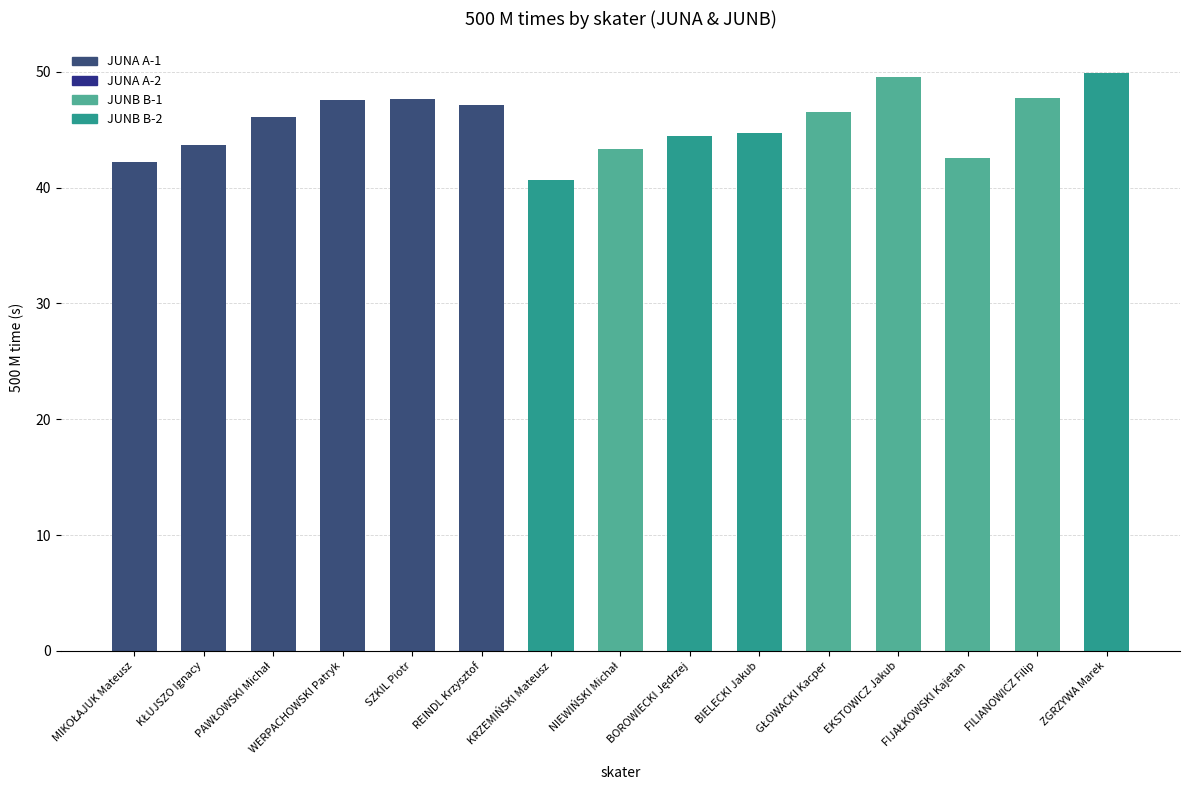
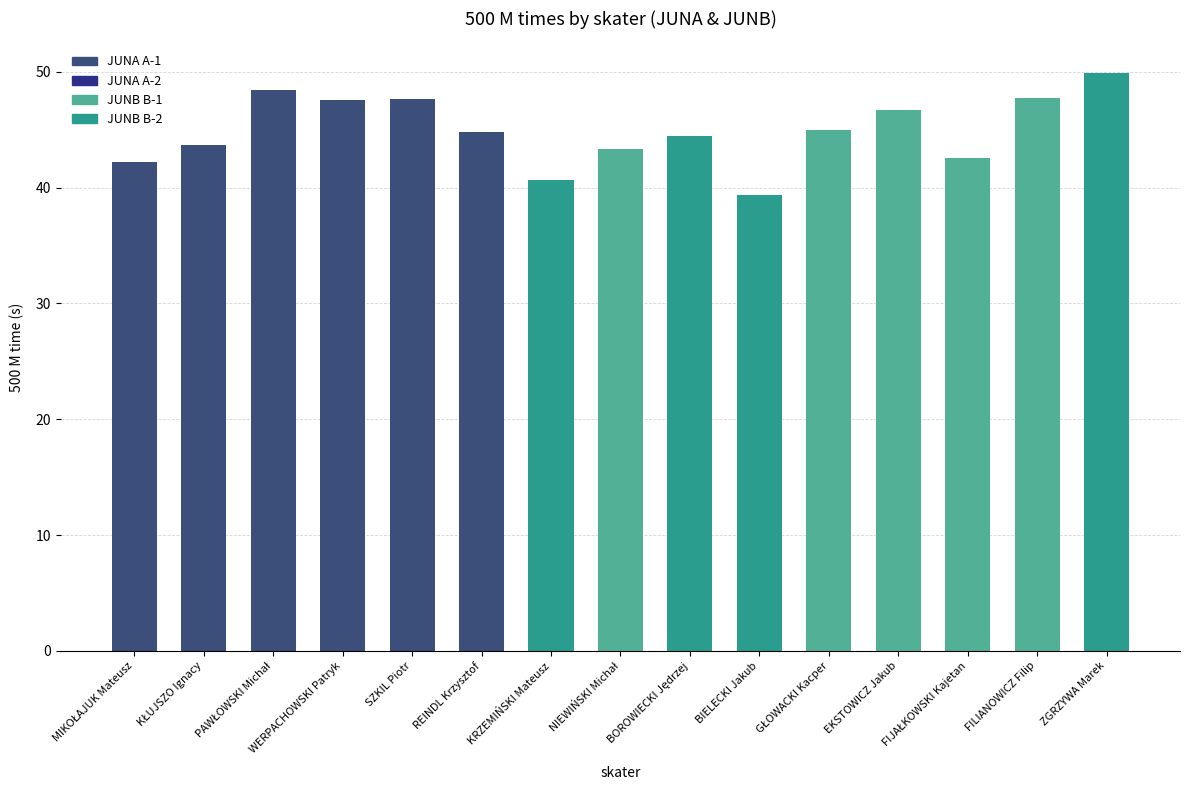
  {
    "MIKOŁAJUK Mateusz": 42.2,
    "KŁUJSZO Ignacy": 43.7,
-   "PAWŁOWSKI Michał": 46.1,
+   "PAWŁOWSKI Michał": 48.5,
    "WERPACHOWSKI Patryk": 47.6,
    "SZKIL Piotr": 47.6,
-   "REINDL Krzysztof": 47.1,
+   "REINDL Krzysztof": 44.8,
    "KRZEMIŃSKI Mateusz": 40.6,
    "NIEWIŃSKI Michał": 43.3,
    "BOROWIECKI Jędrzej": 44.5,
-   "BIELECKI Jakub": 44.7,
-   "GŁOWACKI Kacper": 46.5,
-   "EKSTOWICZ Jakub": 49.6,
+   "BIELECKI Jakub": 39.4,
+   "GŁOWACKI Kacper": 45.0,
+   "EKSTOWICZ Jakub": 46.7,
    "FIJAŁKOWSKI Kajetan": 42.6,
    "FILIANOWICZ Filip": 47.8,
    "ZGRZYWA Marek": 49.9
  }
